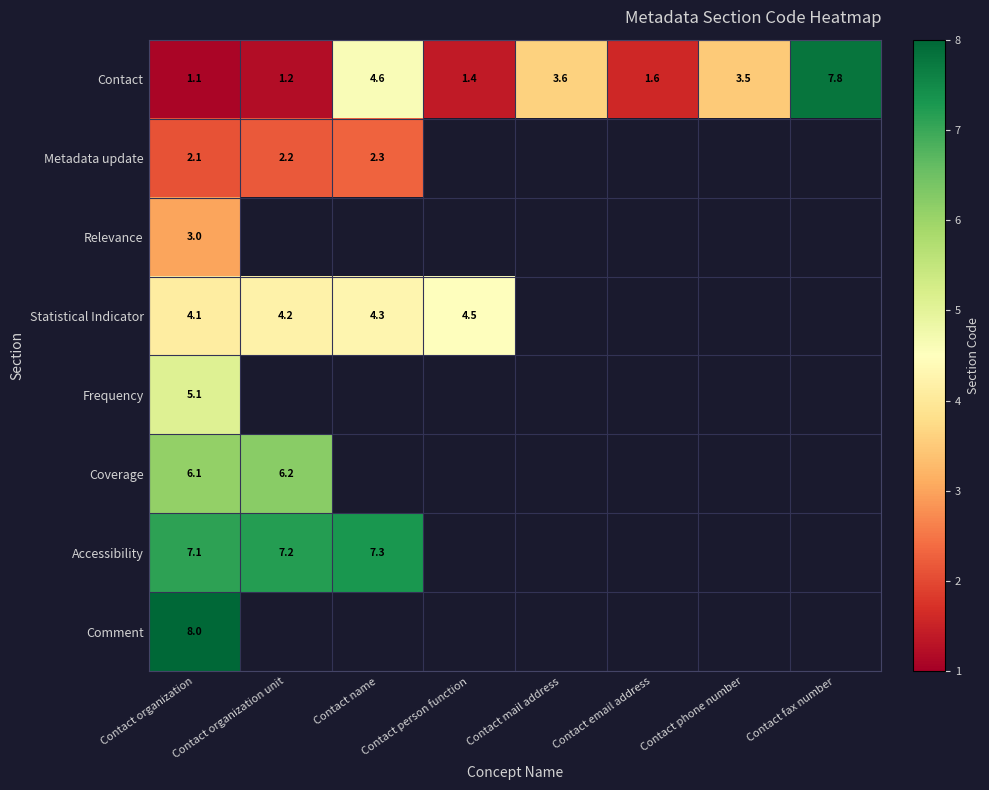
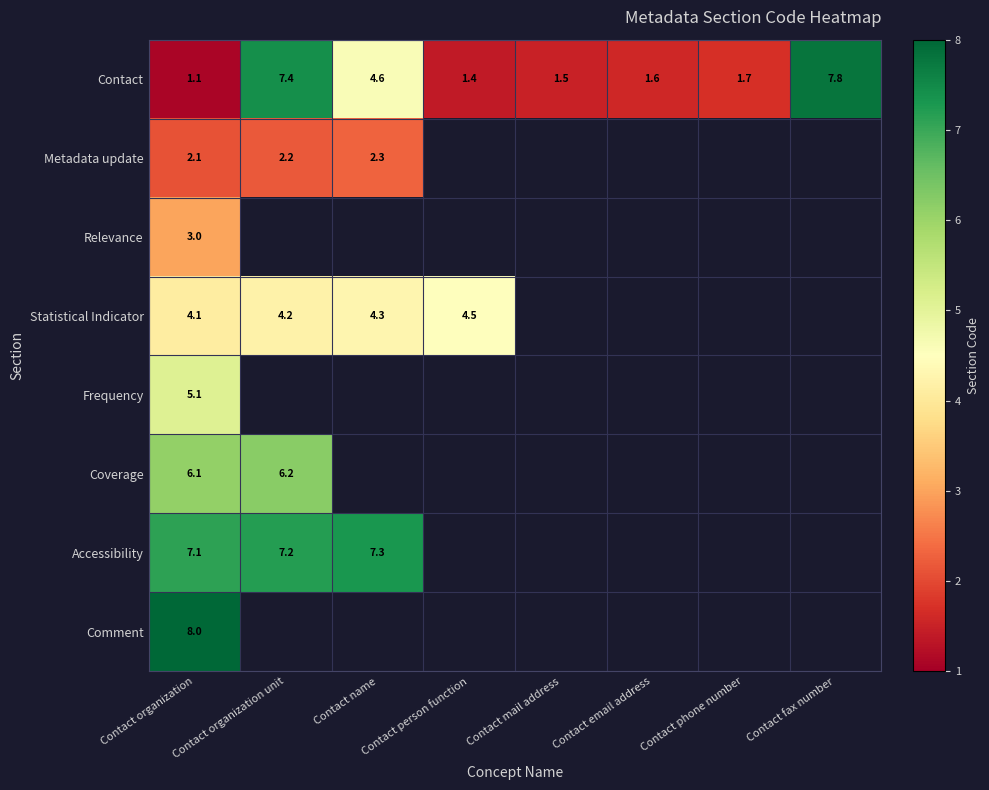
  {
    "Contact": {
      "Contact organization": 1.1,
-     "Contact organization unit": 1.2,
+     "Contact organization unit": 7.4,
      "Contact name": 4.6,
      "Contact person function": 1.4,
-     "Contact mail address": 3.6,
+     "Contact mail address": 1.5,
      "Contact email address": 1.6,
-     "Contact phone number": 3.5,
+     "Contact phone number": 1.7,
      "Contact fax number": 7.8
    },
    "Metadata update": {
      "Contact organization": 2.1,
      "Contact organization unit": 2.2,
      "Contact name": 2.3
    },
    "Relevance": {
      "Contact organization": 3.0
    },
    "Statistical Indicator": {
      "Contact organization": 4.1,
      "Contact organization unit": 4.2,
      "Contact name": 4.3,
      "Contact person function": 4.5
    },
    "Frequency": {
      "Contact organization": 5.1
    },
    "Coverage": {
      "Contact organization": 6.1,
      "Contact organization unit": 6.2
    },
    "Accessibility": {
      "Contact organization": 7.1,
      "Contact organization unit": 7.2,
      "Contact name": 7.3
    },
    "Comment": {
      "Contact organization": 8.0
    }
  }
